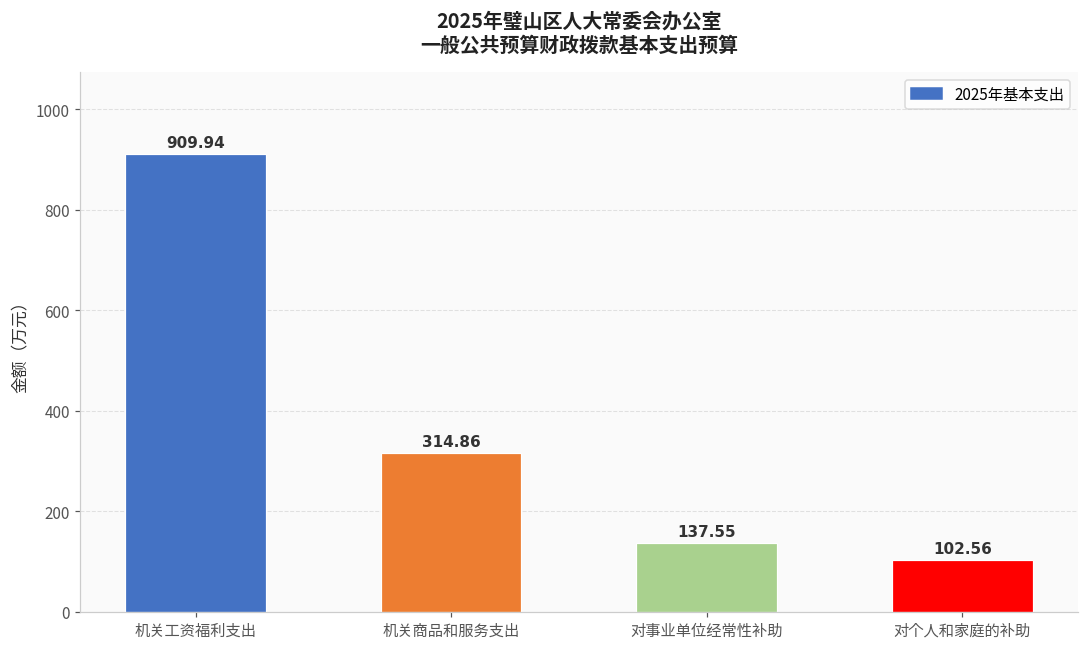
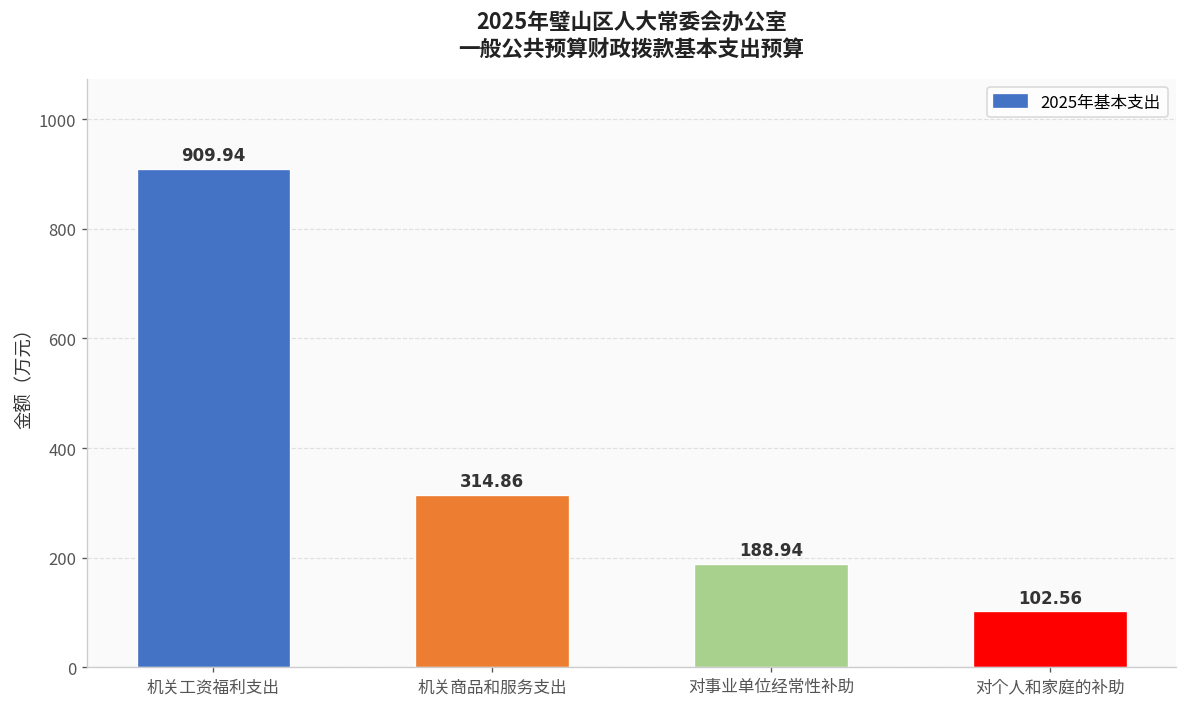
  {
    "机关工资福利支出": 909.94,
    "机关商品和服务支出": 314.86,
-   "对事业单位经常性补助": 137.55,
+   "对事业单位经常性补助": 188.94,
    "对个人和家庭的补助": 102.56
  }
